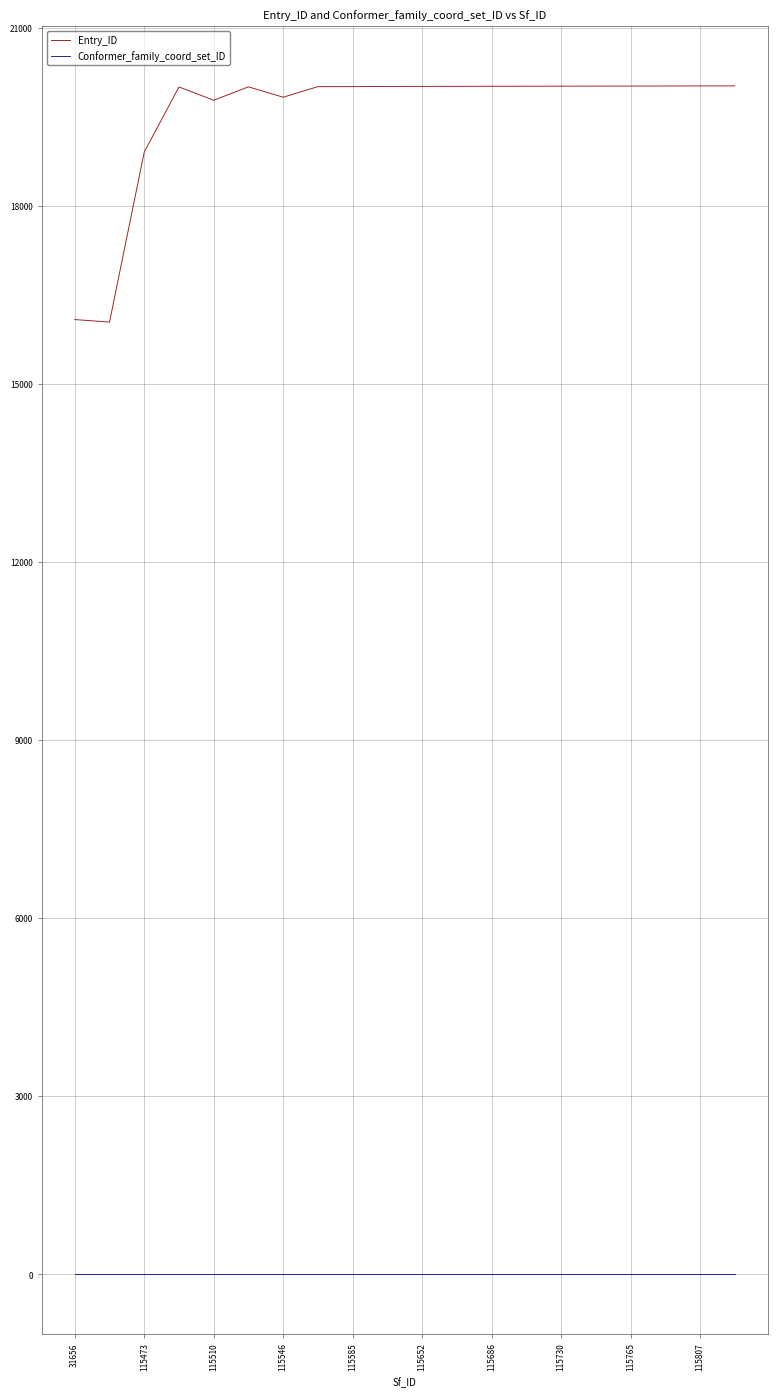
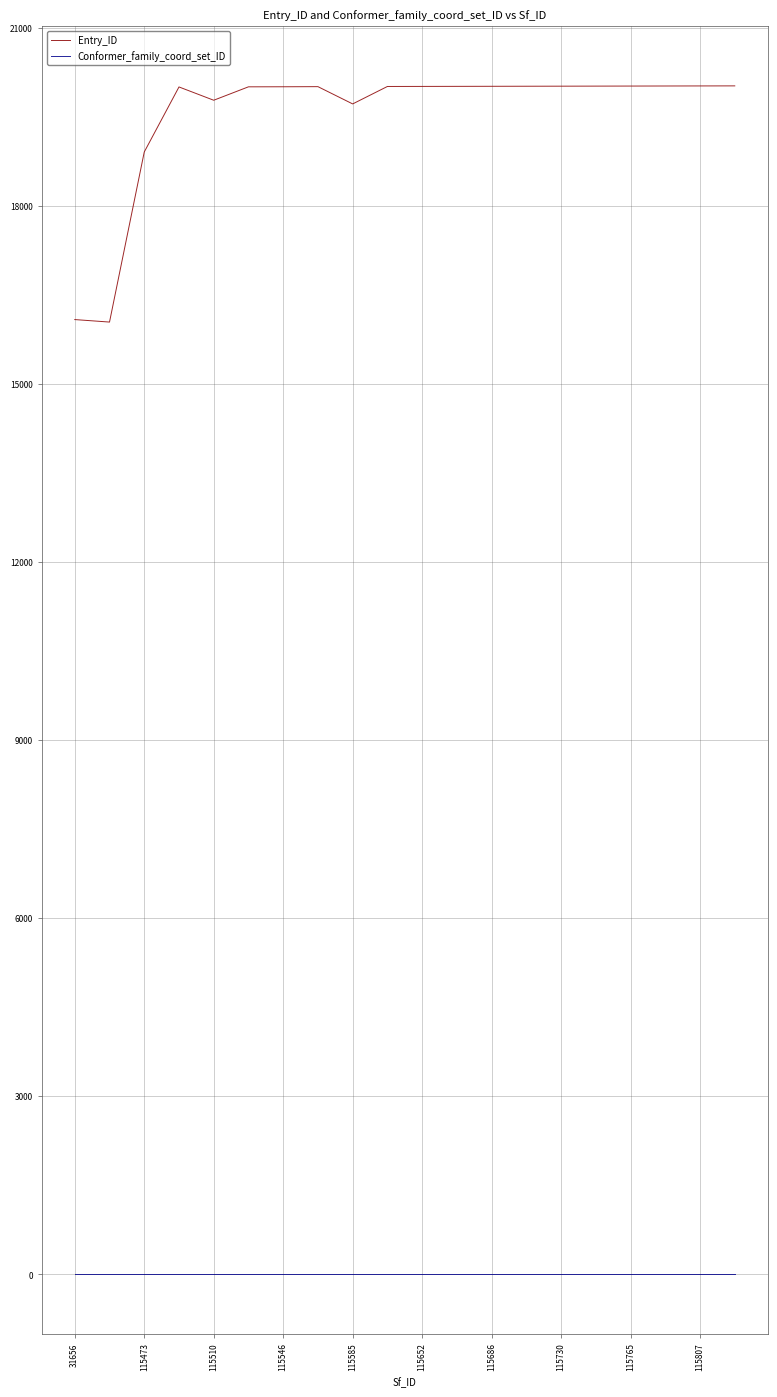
  {
    "Entry_ID": {
      "31656": 16100,
      "115473": 18900,
      "115510": 19800,
-     "115546": 19800,
-     "115585": 20000,
+     "115546": 20000,
+     "115585": 19700,
      "115652": 20000,
      "115686": 20000,
      "115730": 20000,
      "115765": 20000,
      "115807": 20000
    },
    "Conformer_family_coord_set_ID": {
      "31656": 0,
      "115473": 0,
      "115510": 0,
      "115546": 0,
      "115585": 0,
      "115652": 0,
      "115686": 0,
      "115730": 0,
      "115765": 0,
      "115807": 0
    }
  }
